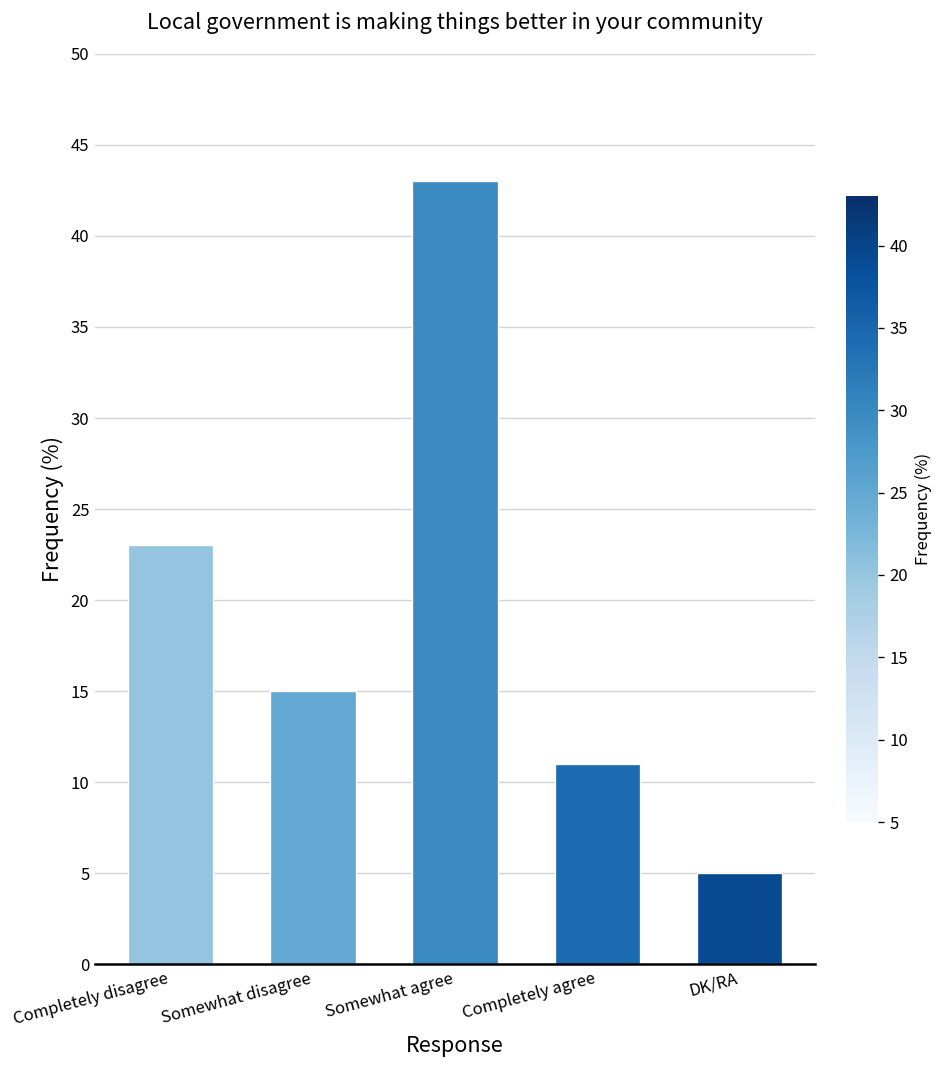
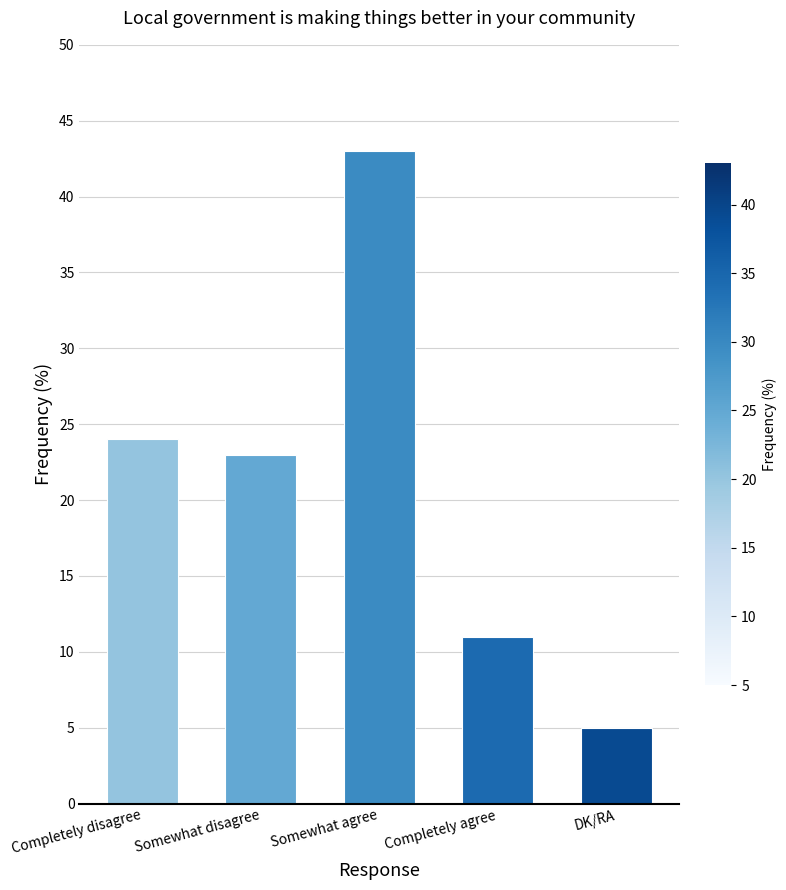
  {
-   "Completely disagree": 23,
-   "Somewhat disagree": 15,
+   "Completely disagree": 24,
+   "Somewhat disagree": 23,
    "Somewhat agree": 43,
    "Completely agree": 11,
    "DK/RA": 5
  }
